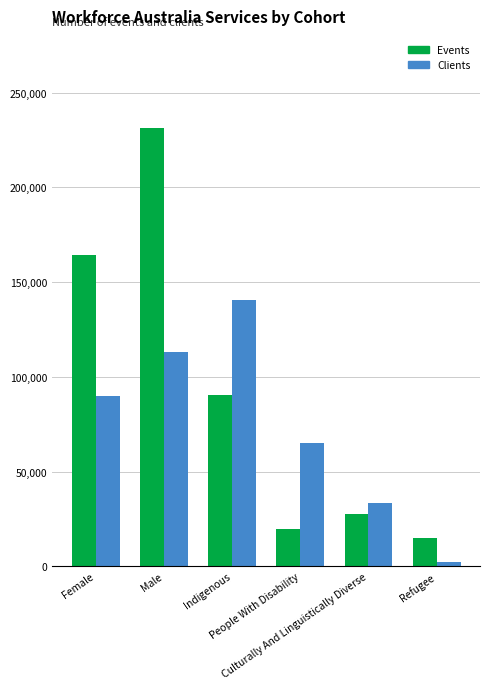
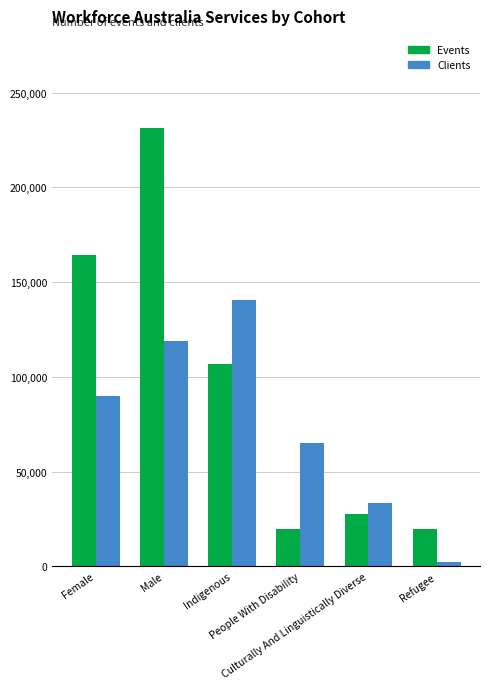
  {
    "Events": {
      "Female": "164,000",
      "Male": "231,000",
-     "Indigenous": "90,000",
+     "Indigenous": "107,000",
      "People With Disability": "20,000",
      "Culturally And Linguistically Diverse": "28,000",
-     "Refugee": "15,000"
+     "Refugee": "20,000"
    },
    "Clients": {
      "Female": "90,000",
-     "Male": "113,000",
+     "Male": "119,000",
      "Indigenous": "141,000",
      "People With Disability": "65,000",
      "Culturally And Linguistically Diverse": "33,000",
      "Refugee": "3,000"
    }
  }
